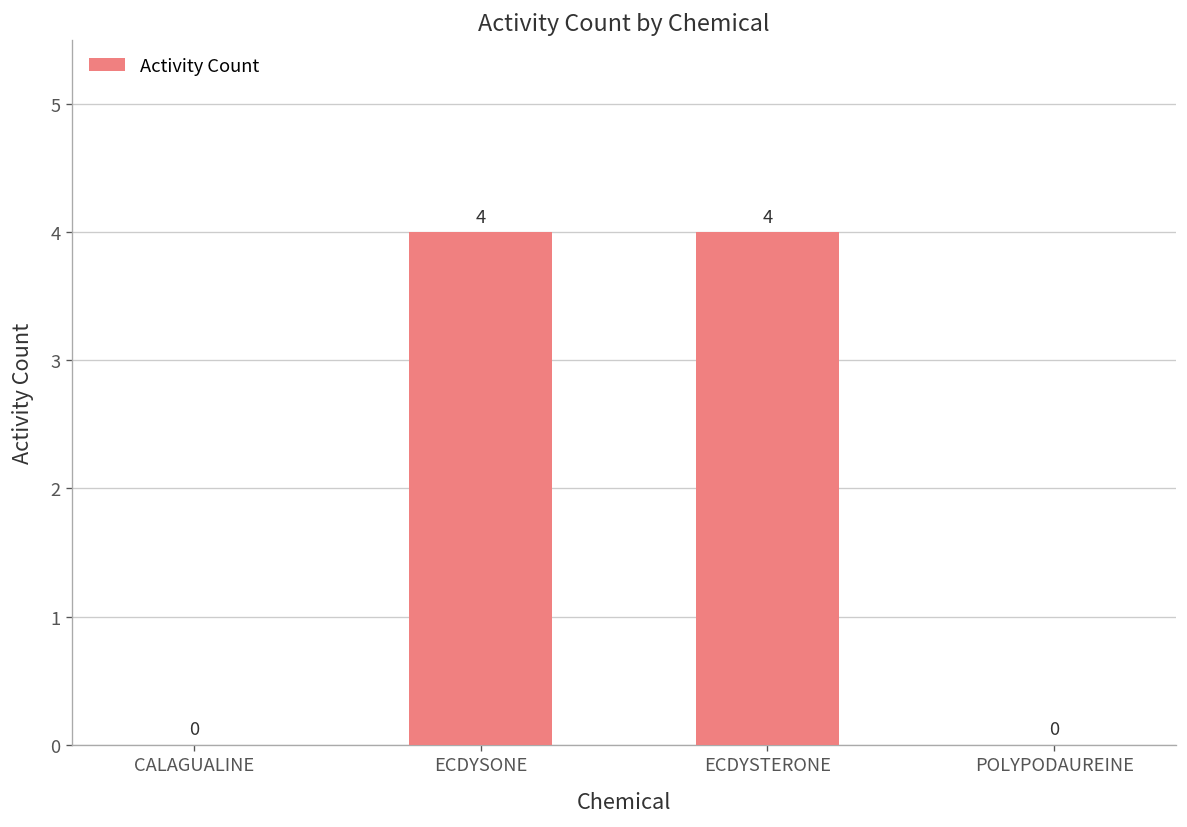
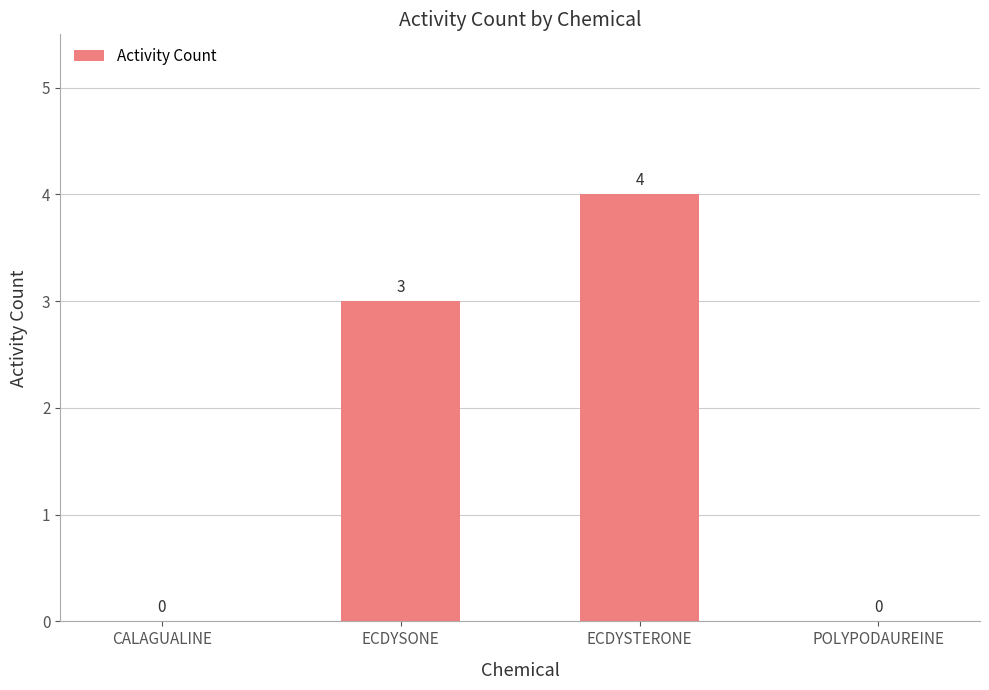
  {
    "CALAGUALINE": 0,
-   "ECDYSONE": 4,
+   "ECDYSONE": 3,
    "ECDYSTERONE": 4,
    "POLYPODAUREINE": 0
  }
